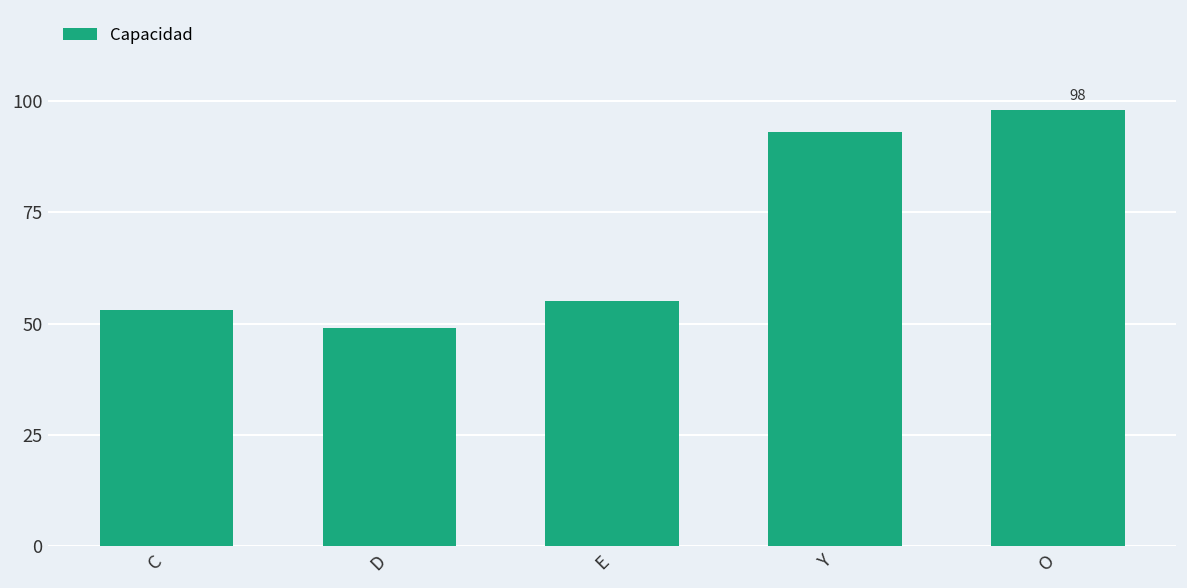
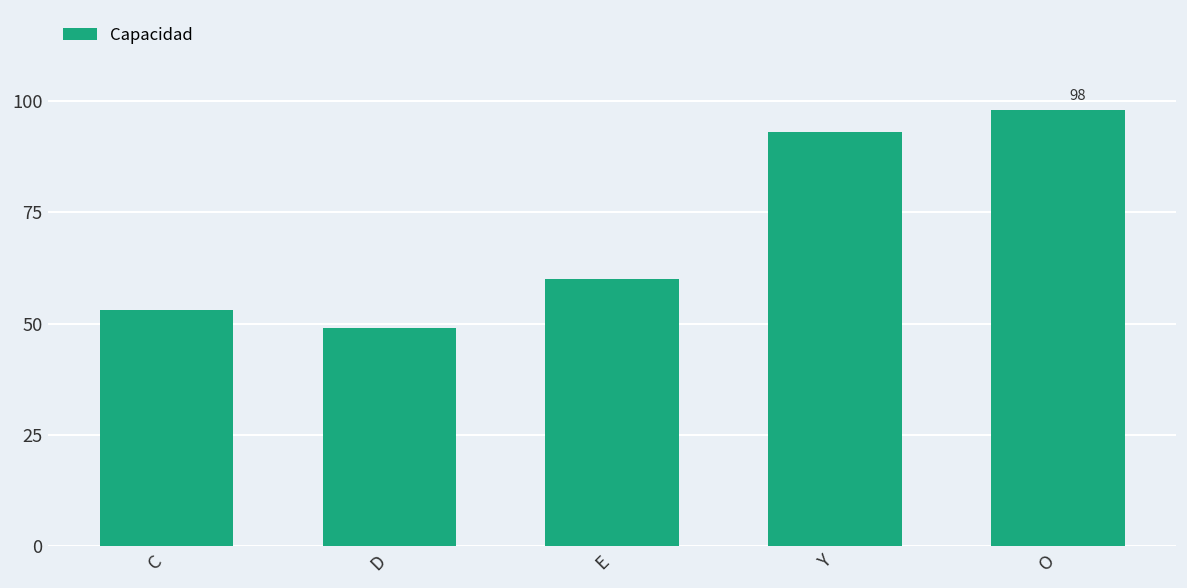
  {
    "C": 53,
    "D": 49,
-   "E": 55,
+   "E": 60,
    "Y": 93
  }
